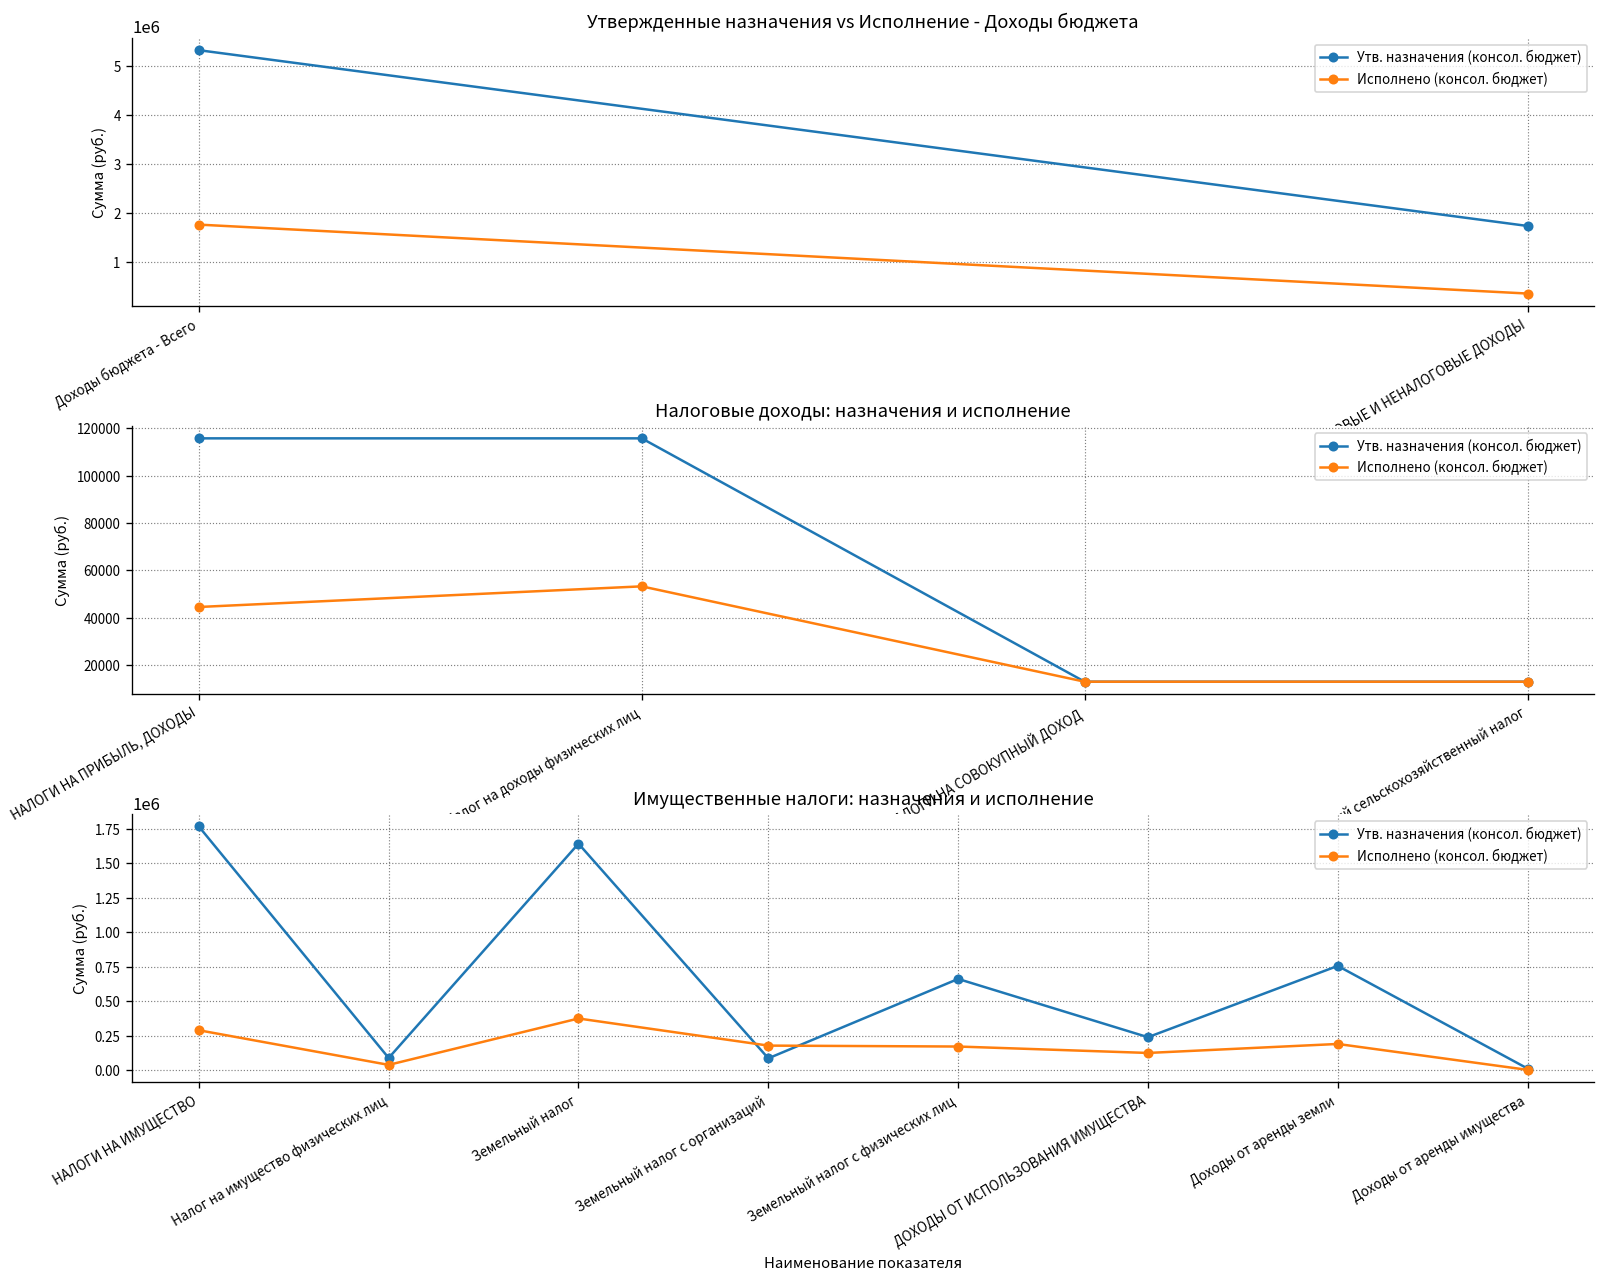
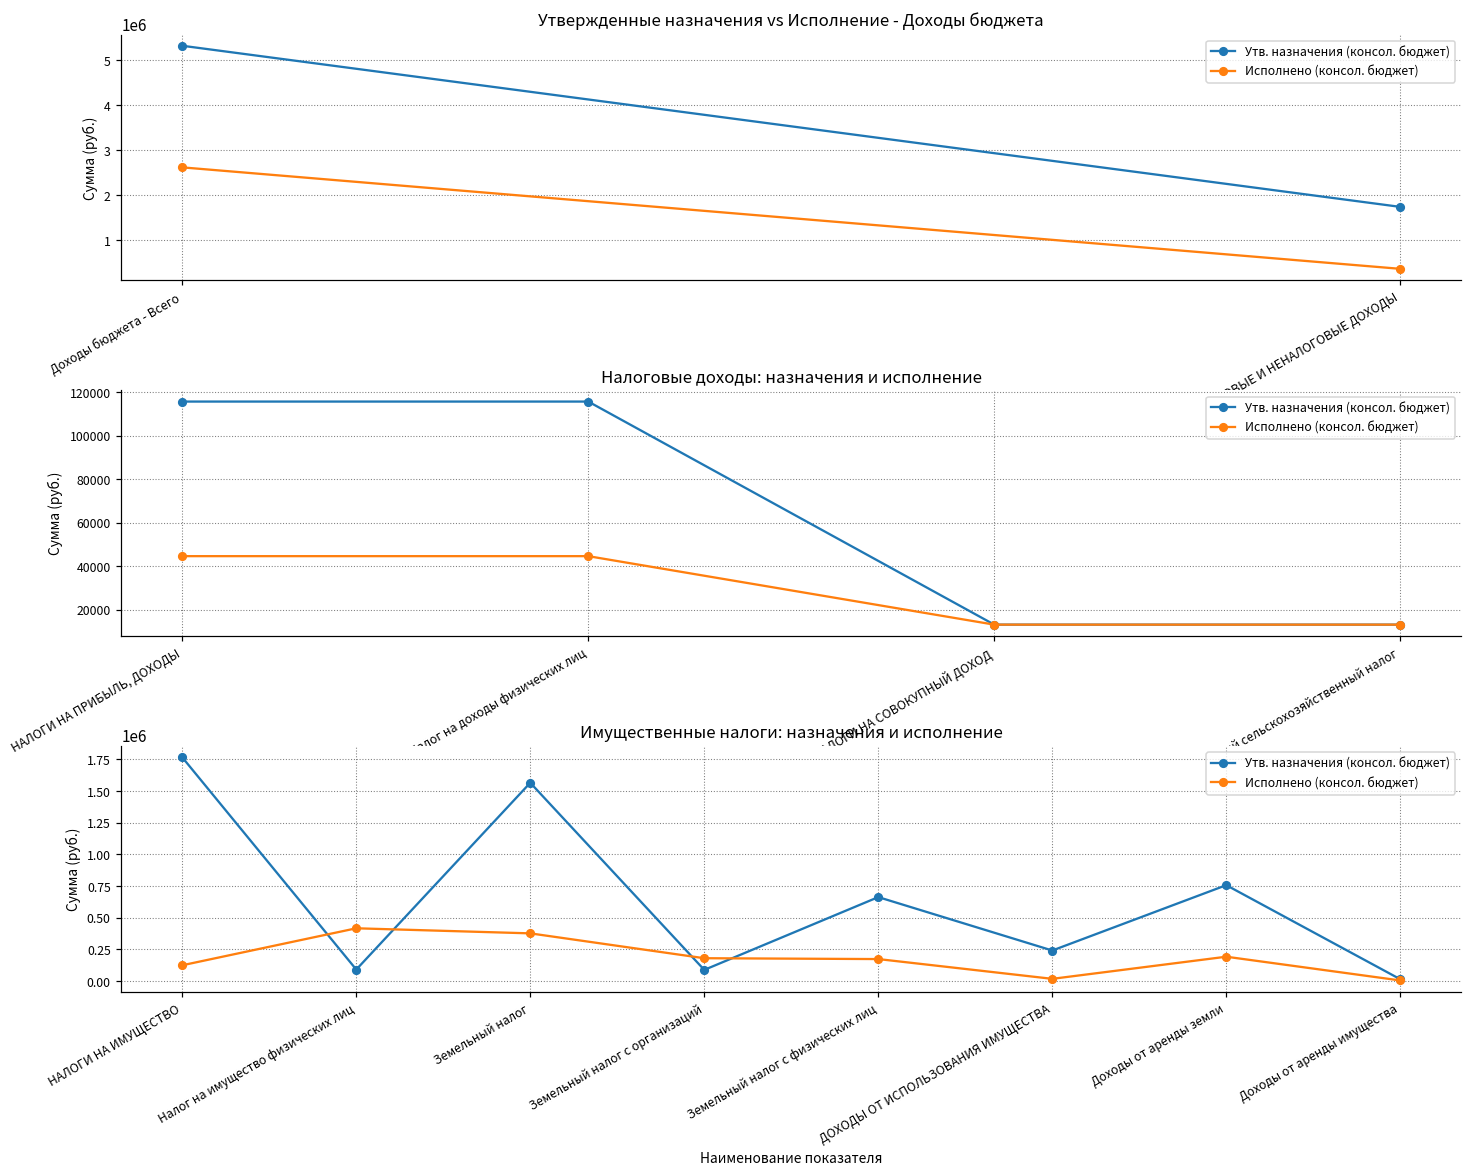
  {
    "Утвержденные назначения vs Исполнение - Доходы бюджета": {
      "Утв. назначения (консол. бюджет)": {
        "Доходы бюджета - Всего": 5300000,
        "НАЛОГОВЫЕ И НЕНАЛОГОВЫЕ ДОХОДЫ": 1700000
      },
      "Исполнено (консол. бюджет)": {
-       "Доходы бюджета - Всего": 1800000,
+       "Доходы бюджета - Всего": 2600000,
        "НАЛОГОВЫЕ И НЕНАЛОГОВЫЕ ДОХОДЫ": 400000
      }
    },
    "Налоговые доходы: назначения и исполнение": {
      "Утв. назначения (консол. бюджет)": {
        "НАЛОГИ НА ПРИБЫЛЬ, ДОХОДЫ": 116000,
        "Налог на доходы физических лиц": 116000
      },
      "Исполнено (консол. бюджет)": {
        "НАЛОГИ НА ПРИБЫЛЬ, ДОХОДЫ": 45000,
-       "Налог на доходы физических лиц": 53000
+       "Налог на доходы физических лиц": 45000
      }
    },
    "Имущественные налоги: назначения и исполнение": {
      "Утв. назначения (консол. бюджет)": {
        "НАЛОГИ НА ИМУЩЕСТВО": 1770000,
        "Налог на имущество физических лиц": 90000,
-       "Земельный налог": 1640000,
+       "Земельный налог": 1560000,
        "Земельный налог с организаций": 90000,
        "Земельный налог с физических лиц": 660000,
        "ДОХОДЫ ОТ ИСПОЛЬЗОВАНИЯ ИМУЩЕСТВА": 240000,
        "Доходы от аренды земли": 760000
      },
      "Исполнено (консол. бюджет)": {
-       "НАЛОГИ НА ИМУЩЕСТВО": 290000,
-       "Налог на имущество физических лиц": 40000,
+       "НАЛОГИ НА ИМУЩЕСТВО": 120000,
+       "Налог на имущество физических лиц": 420000,
        "Земельный налог": 380000,
        "Земельный налог с организаций": 180000,
        "Земельный налог с физических лиц": 170000,
-       "ДОХОДЫ ОТ ИСПОЛЬЗОВАНИЯ ИМУЩЕСТВА": 130000,
+       "ДОХОДЫ ОТ ИСПОЛЬЗОВАНИЯ ИМУЩЕСТВА": 20000,
        "Доходы от аренды земли": 190000
      }
    }
  }
